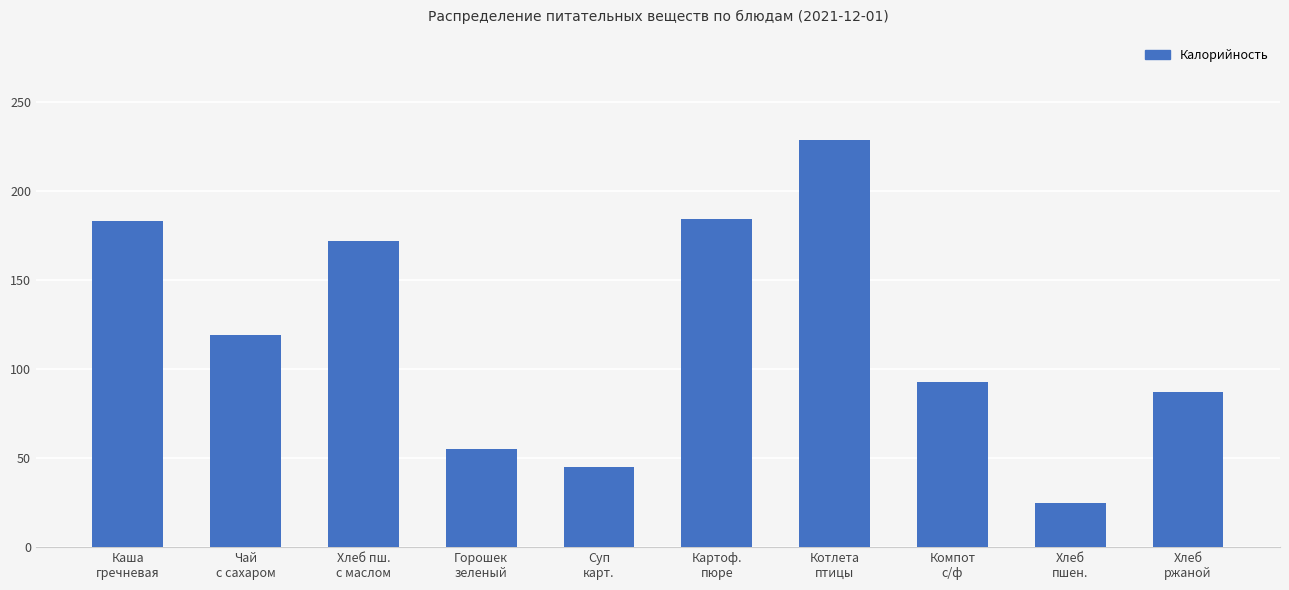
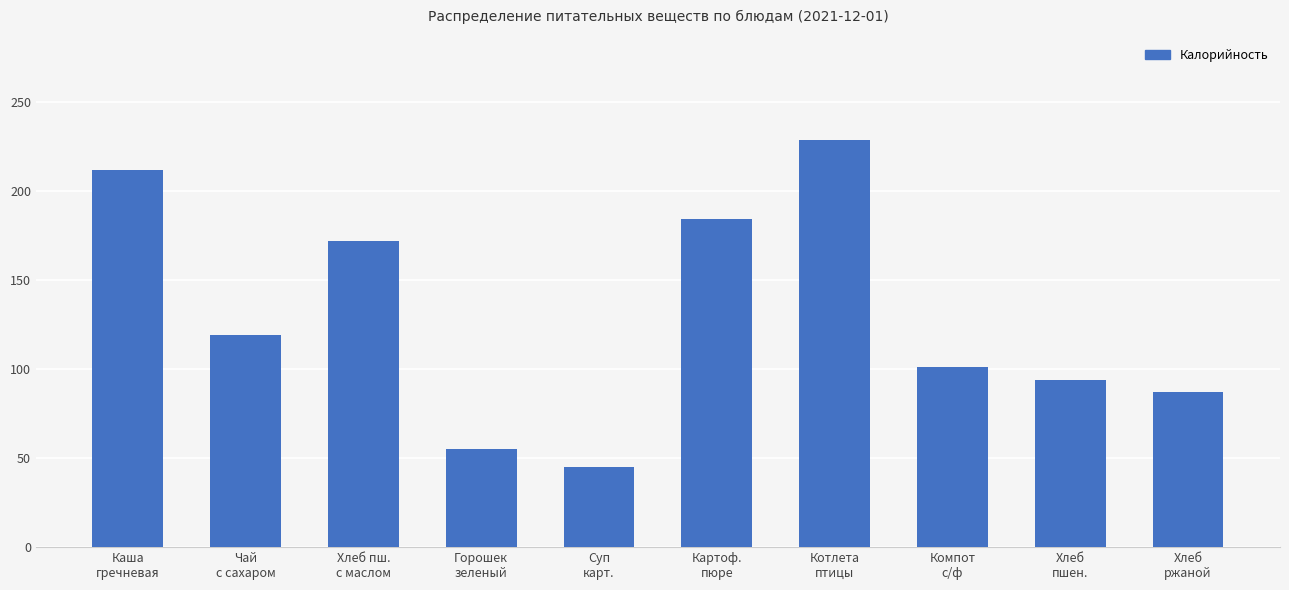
  {
-   "Каша гречневая": 183,
+   "Каша гречневая": 212,
    "Чай с сахаром": 119,
    "Хлеб пш. с маслом": 172,
    "Горошек зеленый": 55,
    "Суп карт.": 45,
    "Картоф. пюре": 184,
    "Котлета птицы": 229,
-   "Компот с/ф": 93,
-   "Хлеб пшен.": 25,
+   "Компот с/ф": 101,
+   "Хлеб пшен.": 94,
    "Хлеб ржаной": 87
  }
